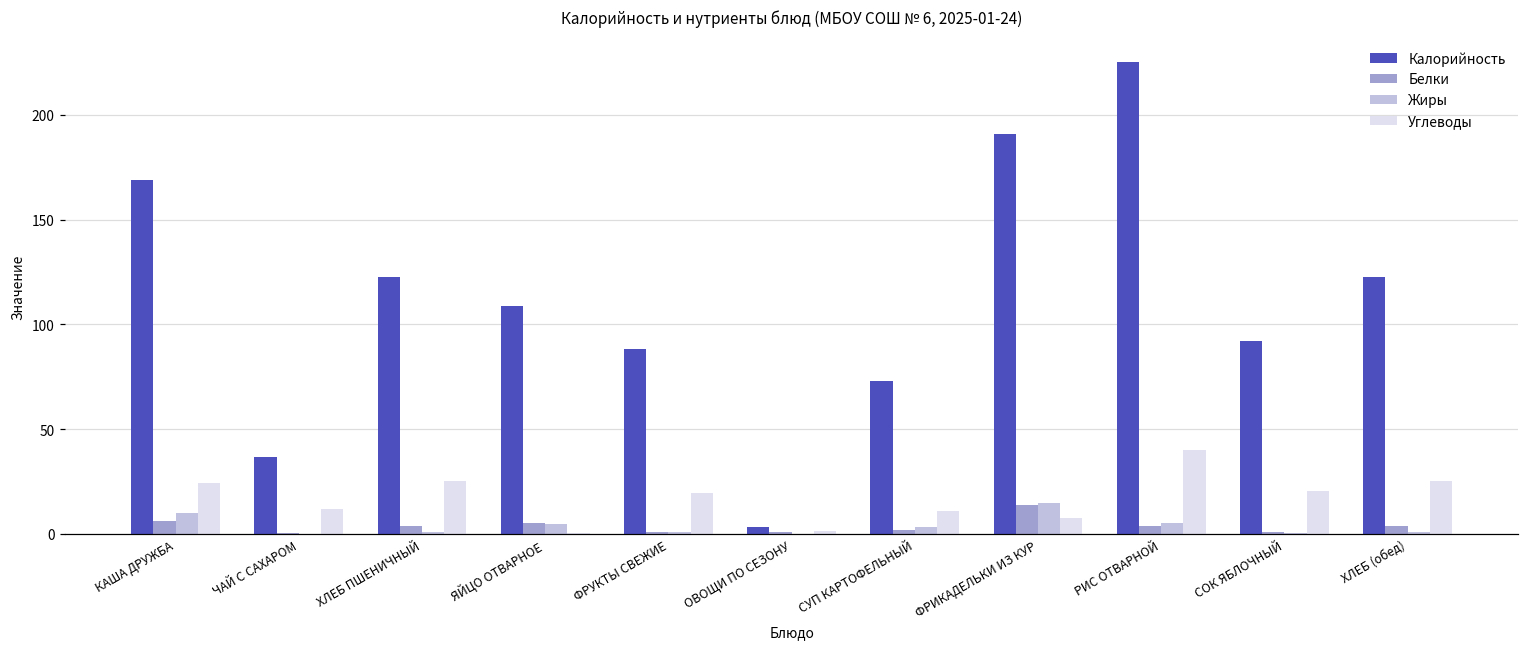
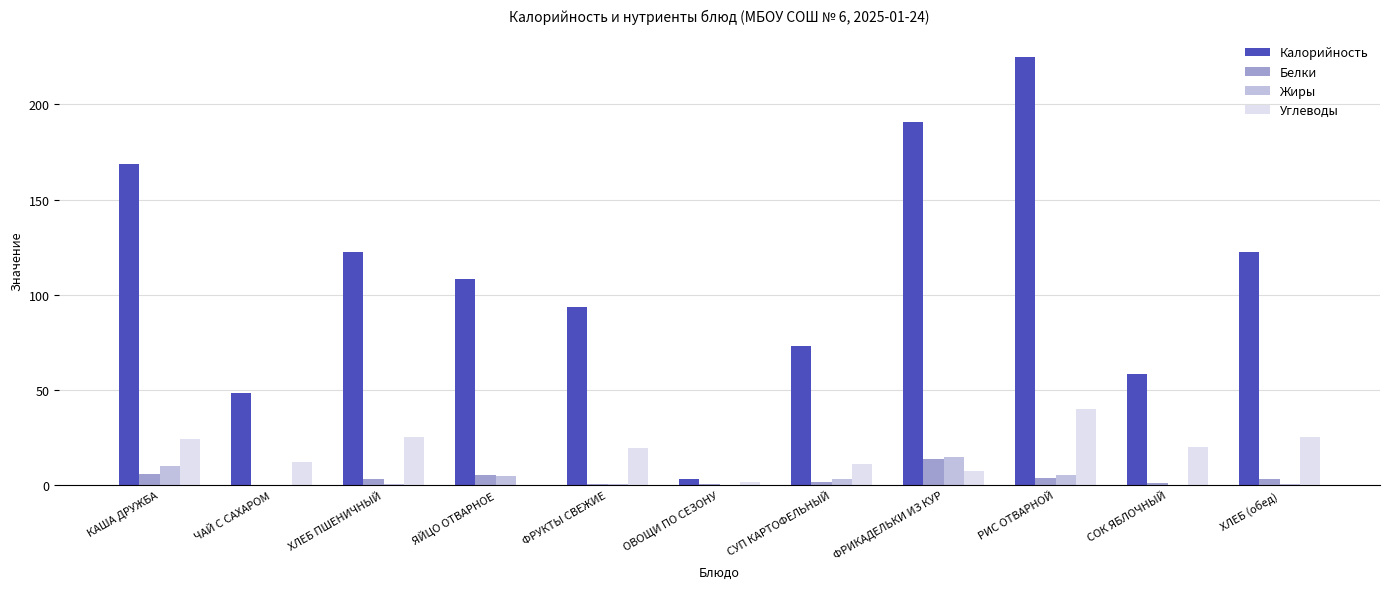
  {
    "Калорийность": {
      "КАША ДРУЖБА": 169,
-     "ЧАЙ С САХАРОМ": 37,
+     "ЧАЙ С САХАРОМ": 49,
      "ХЛЕБ ПШЕНИЧНЫЙ": 123,
      "ЯЙЦО ОТВАРНОЕ": 109,
-     "ФРУКТЫ СВЕЖИЕ": 88,
+     "ФРУКТЫ СВЕЖИЕ": 94,
      "ОВОЩИ ПО СЕЗОНУ": 3,
      "СУП КАРТОФЕЛЬНЫЙ": 73,
      "ФРИКАДЕЛЬКИ ИЗ КУР": 191,
      "РИС ОТВАРНОЙ": 225,
-     "СОК ЯБЛОЧНЫЙ": 92,
+     "СОК ЯБЛОЧНЫЙ": 58,
      "ХЛЕБ (обед)": 123
    }
  }
